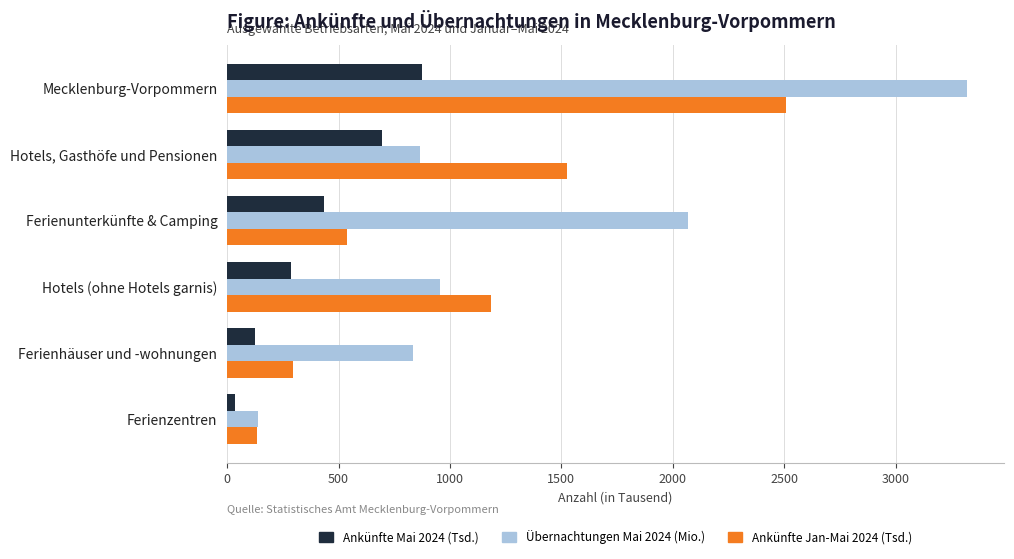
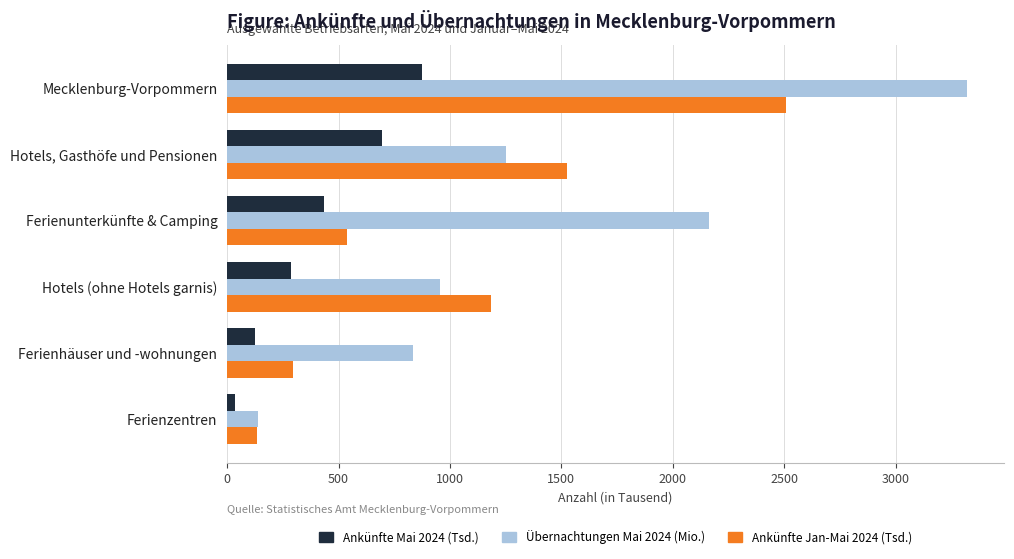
  {
    "Ankünfte Mai 2024 (Tsd.)": {
      "Mecklenburg-Vorpommern": 870,
      "Hotels, Gasthöfe und Pensionen": 690,
      "Ferienunterkünfte & Camping": 440,
      "Hotels (ohne Hotels garnis)": 280,
      "Ferienhäuser und -wohnungen": 120,
      "Ferienzentren": 40
    },
    "Übernachtungen Mai 2024 (Mio.)": {
      "Mecklenburg-Vorpommern": 3320,
-     "Hotels, Gasthöfe und Pensionen": 870,
-     "Ferienunterkünfte & Camping": 2070,
+     "Hotels, Gasthöfe und Pensionen": 1250,
+     "Ferienunterkünfte & Camping": 2160,
      "Hotels (ohne Hotels garnis)": 950,
      "Ferienhäuser und -wohnungen": 830,
      "Ferienzentren": 140
    },
    "Ankünfte Jan-Mai 2024 (Tsd.)": {
      "Mecklenburg-Vorpommern": 2510,
      "Hotels, Gasthöfe und Pensionen": 1530,
      "Ferienunterkünfte & Camping": 540,
      "Hotels (ohne Hotels garnis)": 1190,
      "Ferienhäuser und -wohnungen": 290,
      "Ferienzentren": 130
    }
  }
